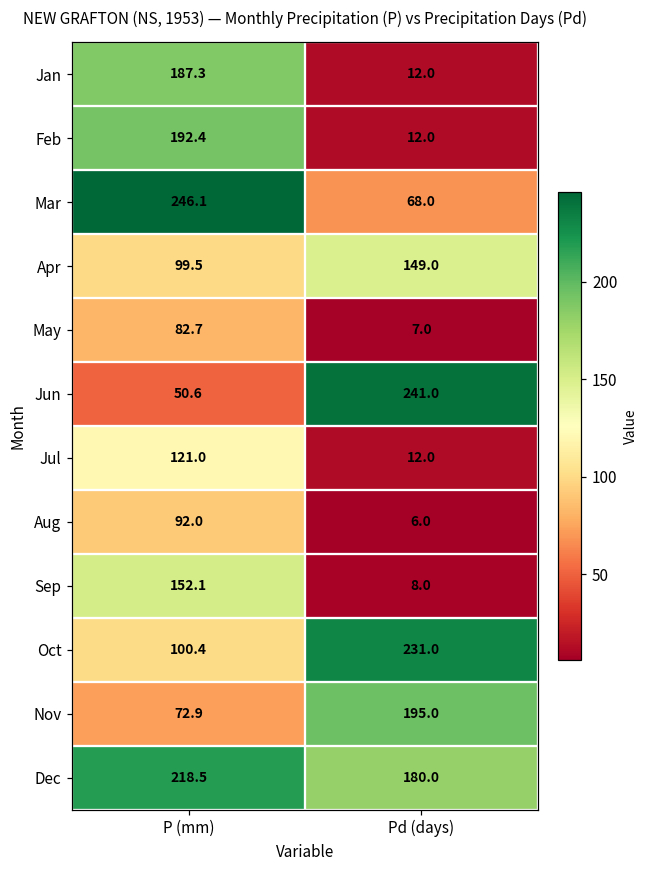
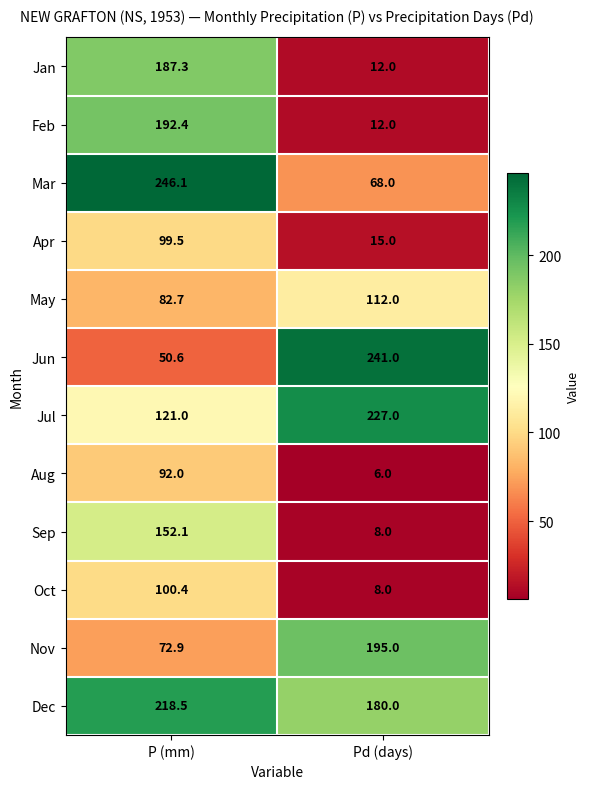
  {
    "Jan": {
      "P (mm)": 187.3,
      "Pd (days)": 12.0
    },
    "Feb": {
      "P (mm)": 192.4,
      "Pd (days)": 12.0
    },
    "Mar": {
      "P (mm)": 246.1,
      "Pd (days)": 68.0
    },
    "Apr": {
      "P (mm)": 99.5,
-     "Pd (days)": 149.0
+     "Pd (days)": 15.0
    },
    "May": {
      "P (mm)": 82.7,
-     "Pd (days)": 7.0
+     "Pd (days)": 112.0
    },
    "Jun": {
      "P (mm)": 50.6,
      "Pd (days)": 241.0
    },
    "Jul": {
      "P (mm)": 121.0,
-     "Pd (days)": 12.0
+     "Pd (days)": 227.0
    },
    "Aug": {
      "P (mm)": 92.0,
      "Pd (days)": 6.0
    },
    "Sep": {
      "P (mm)": 152.1,
      "Pd (days)": 8.0
    },
    "Oct": {
      "P (mm)": 100.4,
-     "Pd (days)": 231.0
+     "Pd (days)": 8.0
    },
    "Nov": {
      "P (mm)": 72.9,
      "Pd (days)": 195.0
    },
    "Dec": {
      "P (mm)": 218.5,
      "Pd (days)": 180.0
    }
  }
